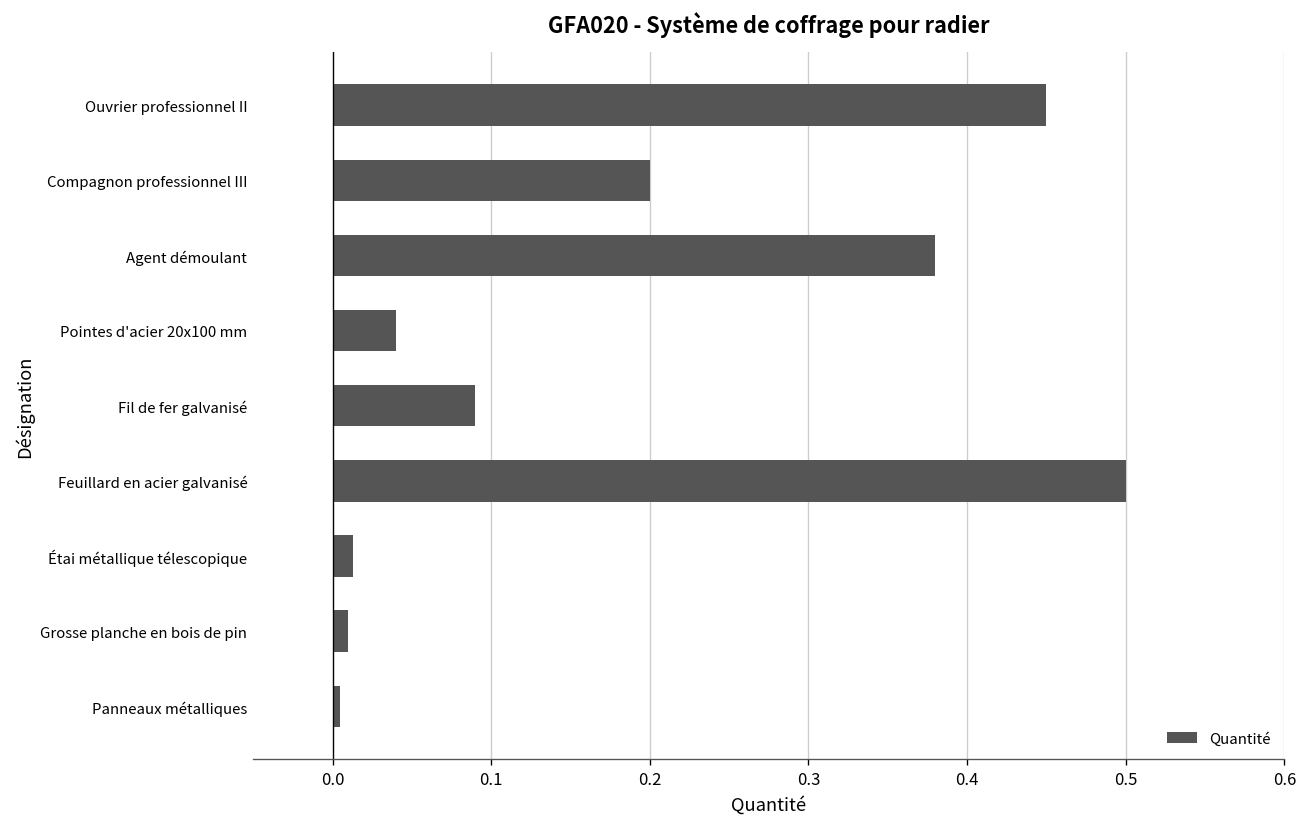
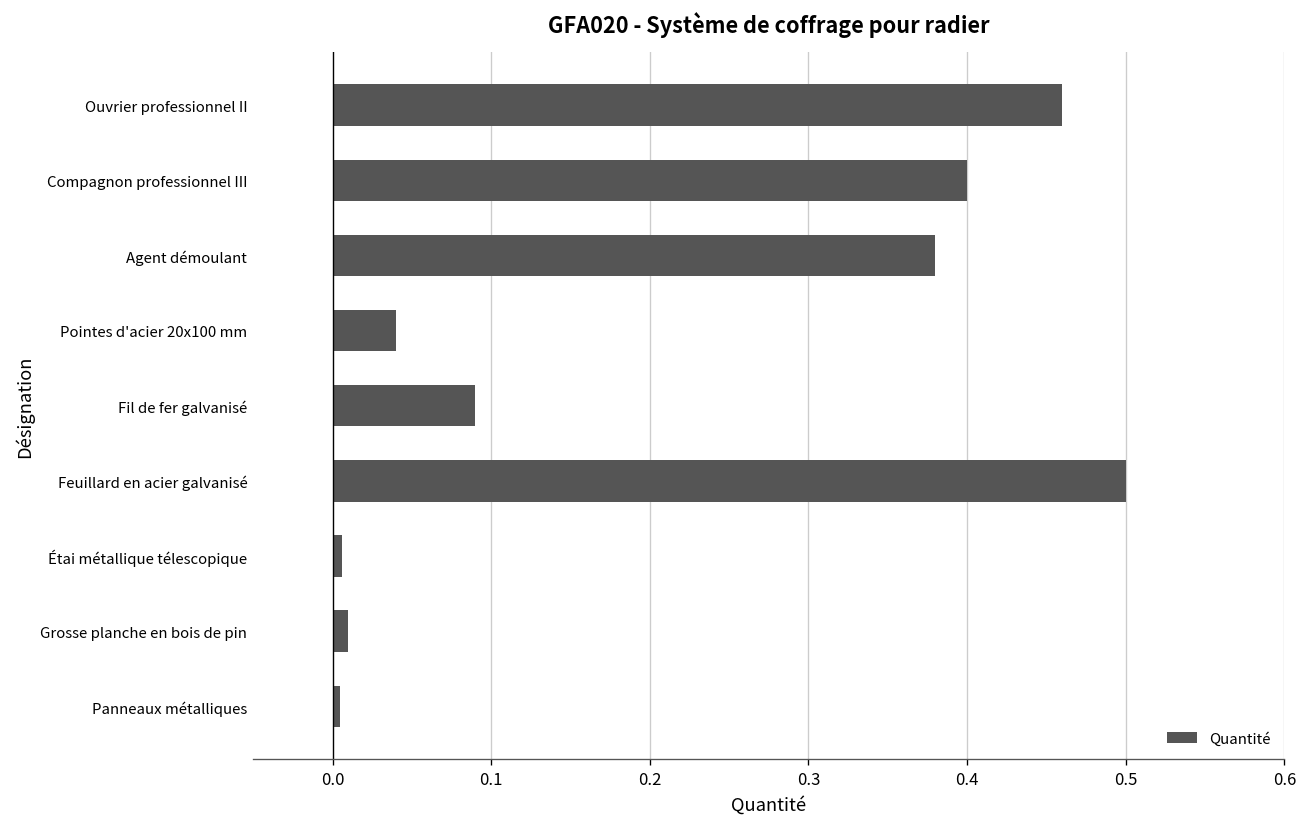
  {
-   "Ouvrier professionnel II": 0.45,
-   "Compagnon professionnel III": 0.2,
+   "Ouvrier professionnel II": 0.46,
+   "Compagnon professionnel III": 0.4,
    "Agent démoulant": 0.380,
    "Pointes d'acier 20x100 mm": 0.040,
    "Fil de fer galvanisé": 0.090,
    "Feuillard en acier galvanisé": 0.500,
-   "Étai métallique télescopique": 0.013,
+   "Étai métallique télescopique": 0.006,
    "Grosse planche en bois de pin": 0.010,
    "Panneaux métalliques": 0.005
  }
